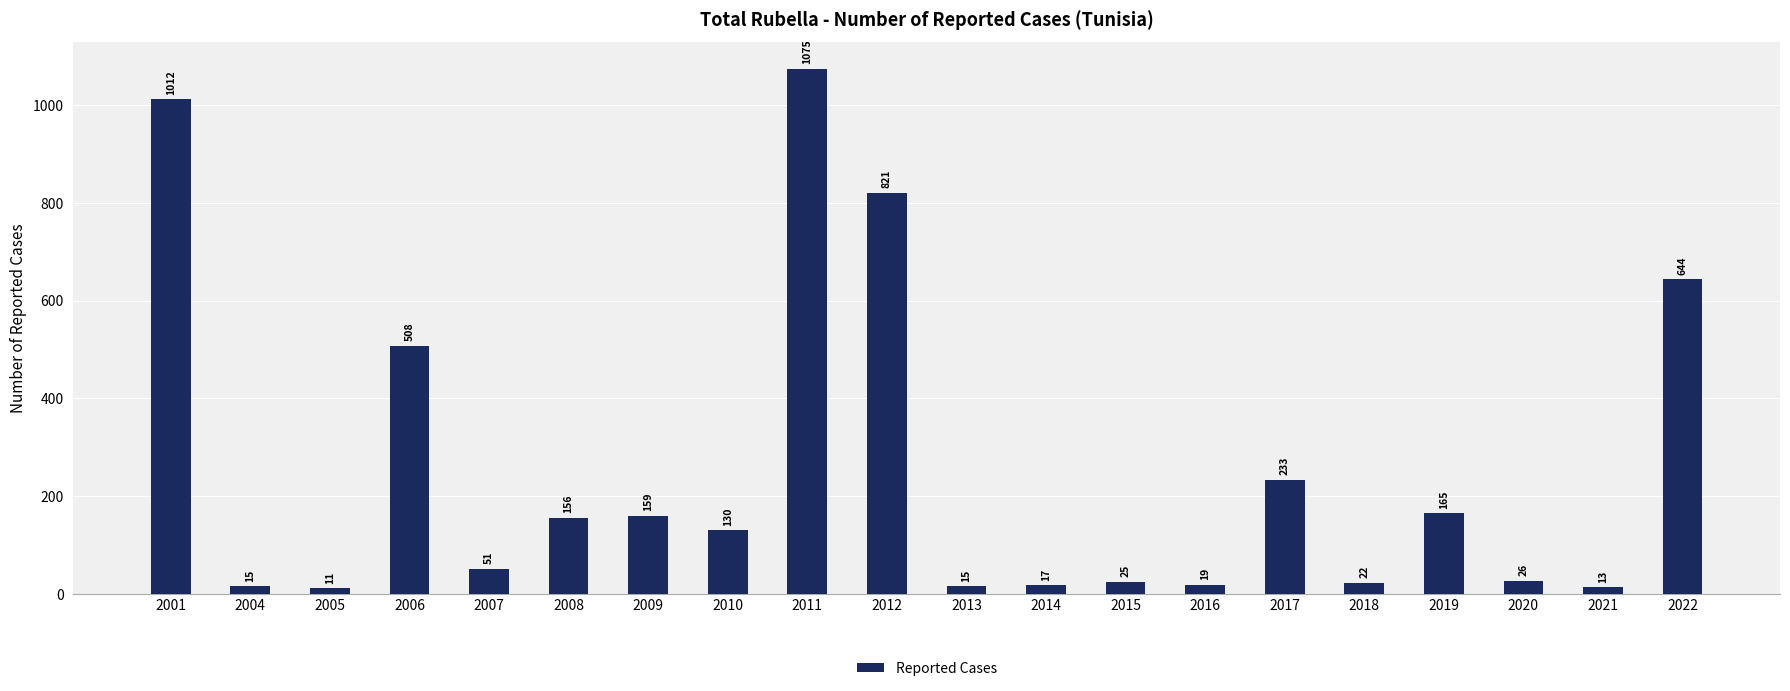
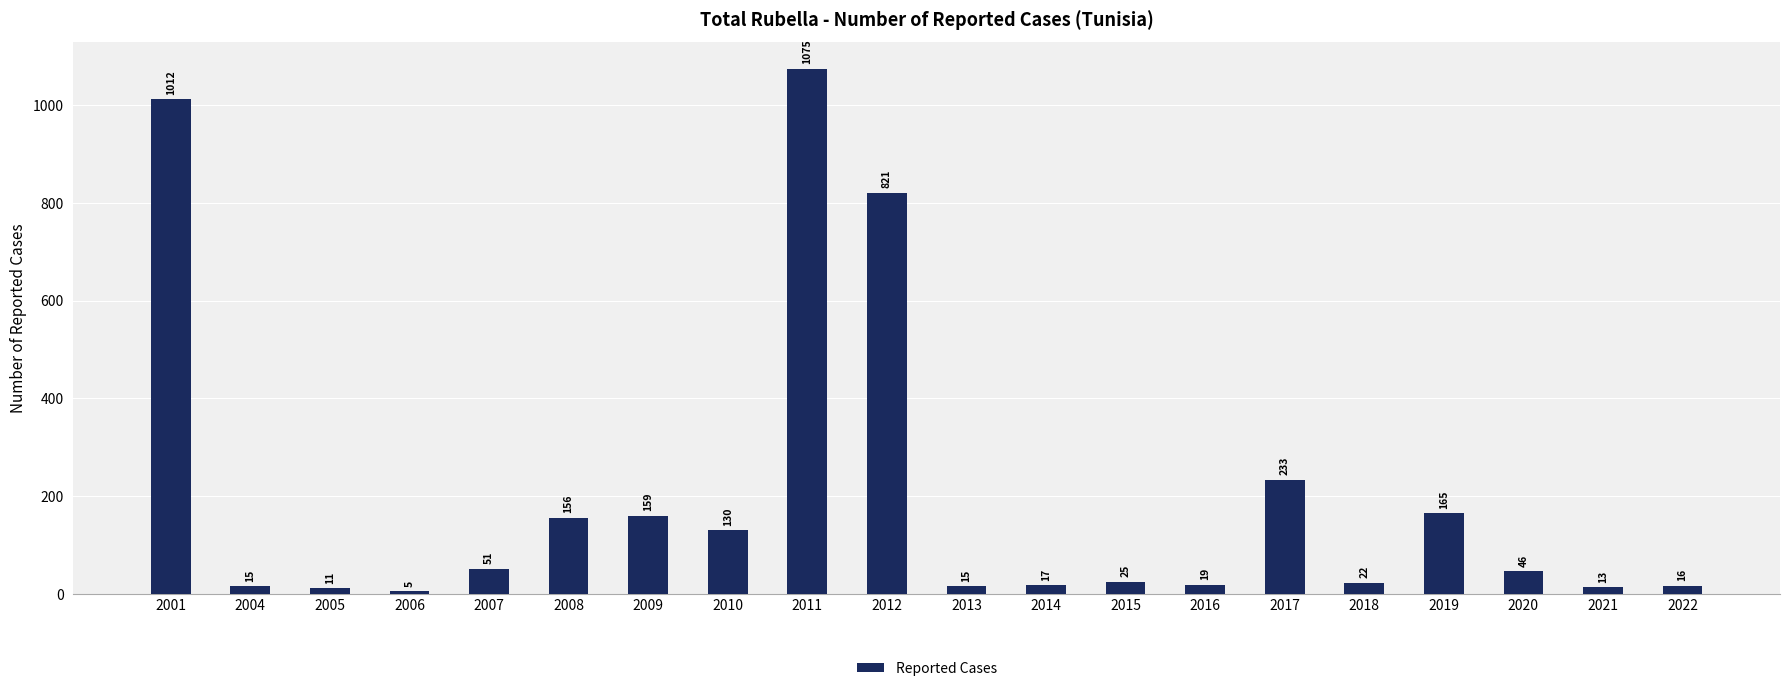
  {
    "2001": 1012,
    "2004": 15,
    "2005": 11,
-   "2006": 508,
+   "2006": 5,
    "2007": 51,
    "2008": 156,
    "2009": 159,
    "2010": 130,
    "2011": 1075,
    "2012": 821,
    "2013": 15,
    "2014": 17,
    "2015": 25,
    "2016": 19,
    "2017": 233,
    "2018": 22,
    "2019": 165,
-   "2020": 26,
+   "2020": 46,
    "2021": 13,
-   "2022": 644
+   "2022": 16
  }
